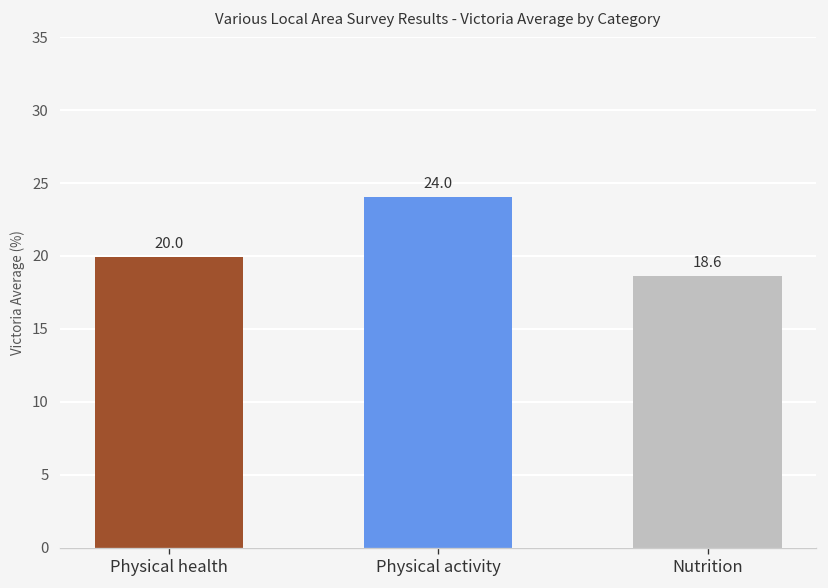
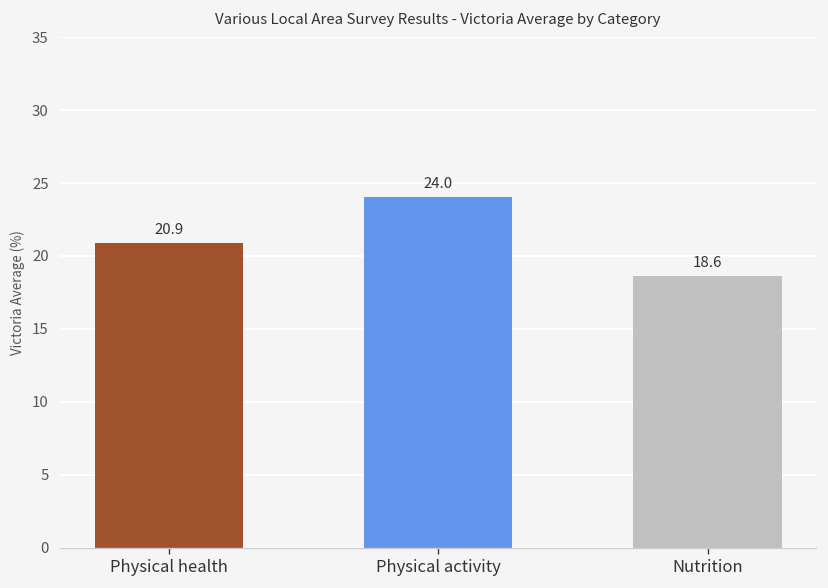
  {
-   "Physical health": 20.0,
+   "Physical health": 20.9,
    "Physical activity": 24.0,
    "Nutrition": 18.6
  }
